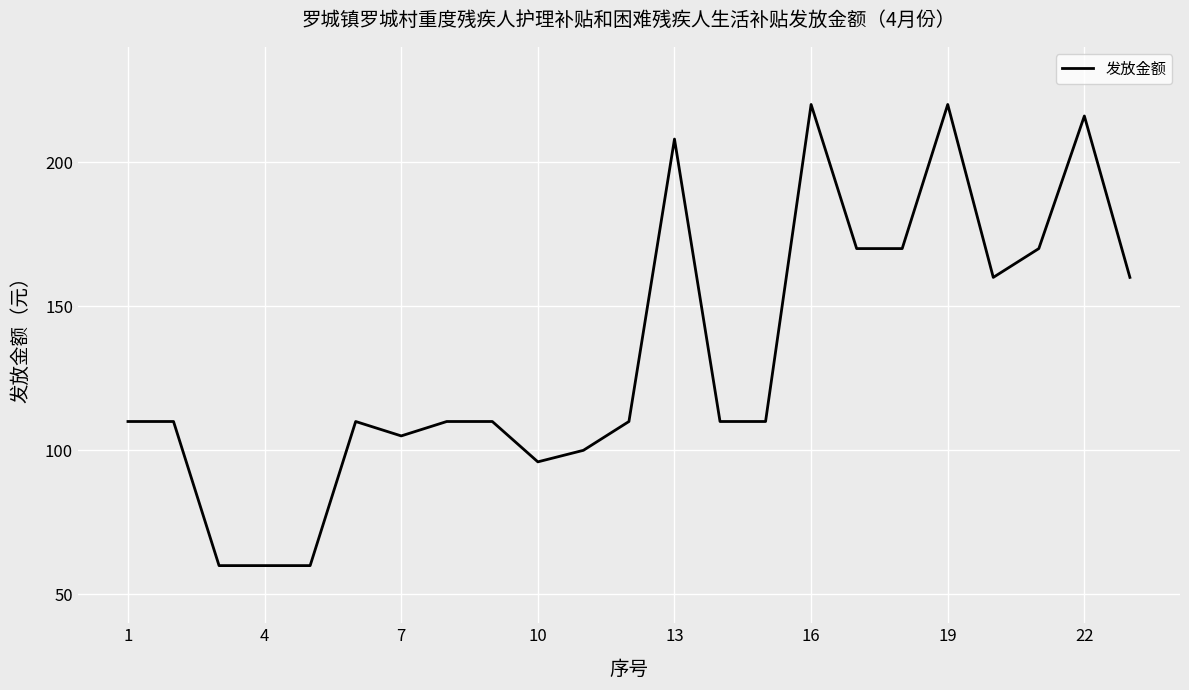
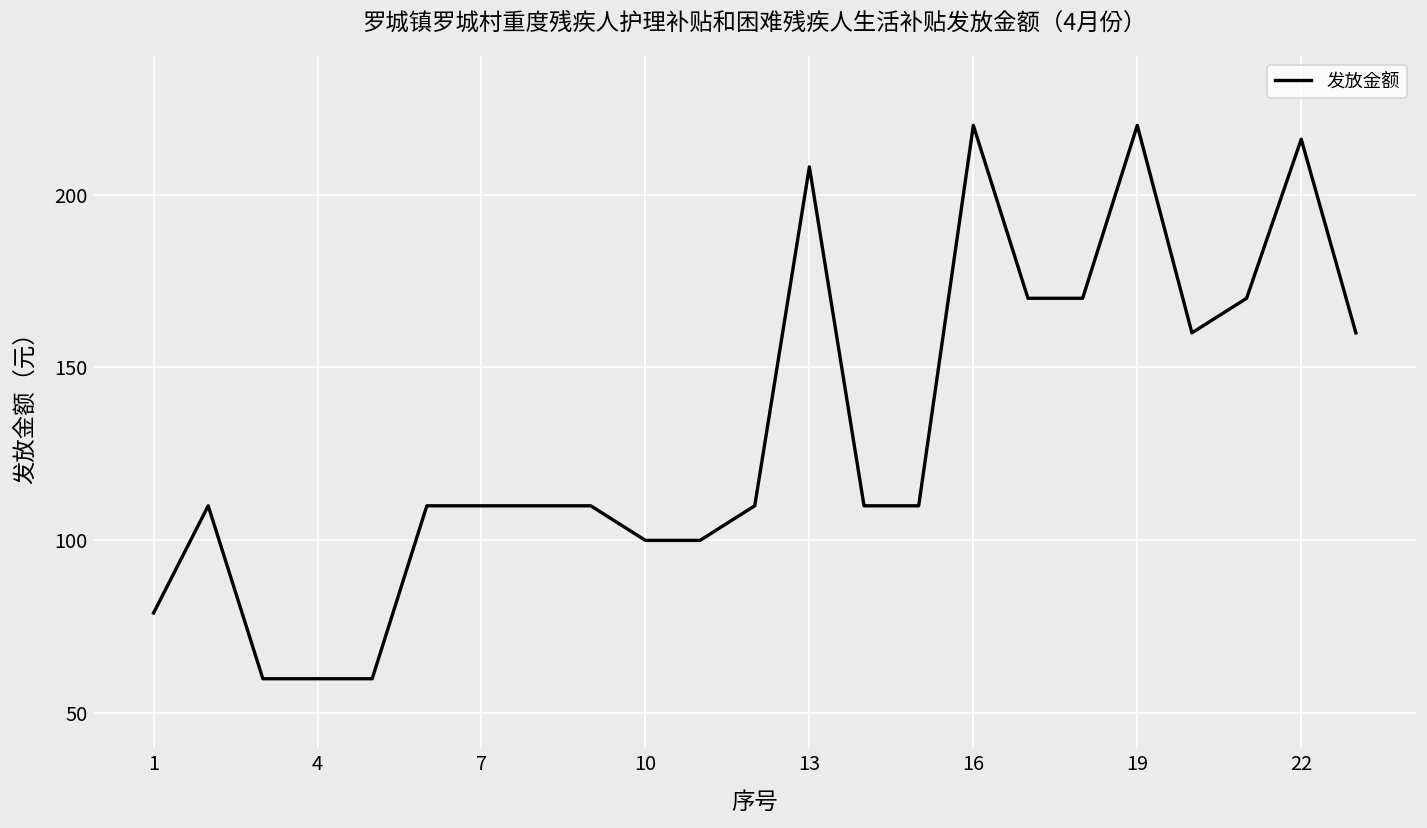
  {
-   "1": 110,
+   "1": 79,
    "4": 60,
-   "7": 105,
-   "10": 96,
+   "7": 110,
+   "10": 100,
    "13": 208,
    "16": 220,
    "19": 220,
    "22": 216
  }
